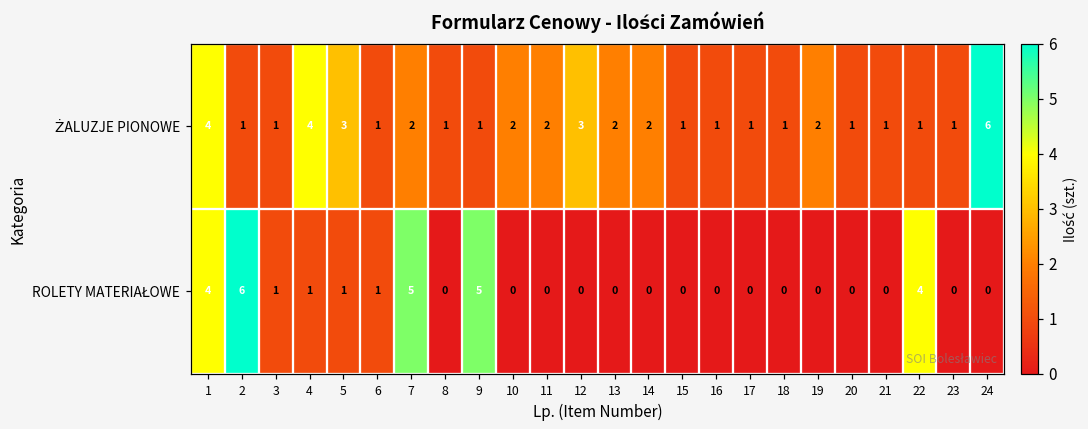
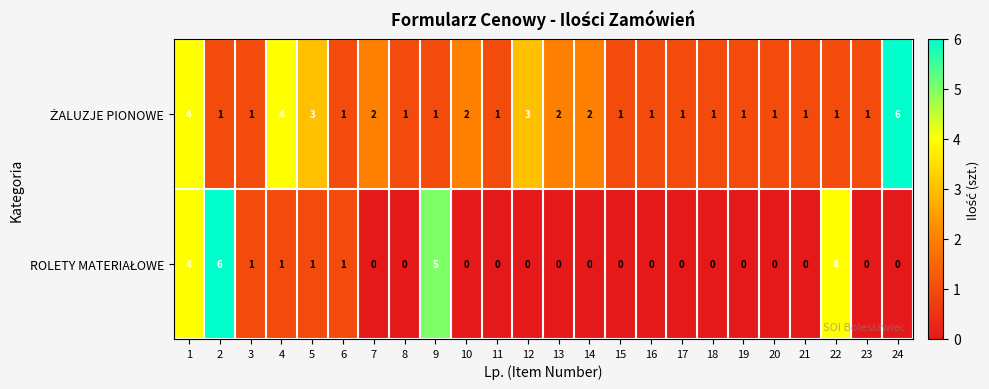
  {
    "ŻALUZJE PIONOWE": {
      "1": 4,
      "2": 1,
      "3": 1,
      "4": 4,
      "5": 3,
      "6": 1,
      "7": 2,
      "8": 1,
      "9": 1,
      "10": 2,
-     "11": 2,
+     "11": 1,
      "12": 3,
      "13": 2,
      "14": 2,
      "15": 1,
      "16": 1,
      "17": 1,
      "18": 1,
-     "19": 2,
+     "19": 1,
      "20": 1,
      "21": 1,
      "22": 1,
      "23": 1,
      "24": 6
    },
    "ROLETY MATERIAŁOWE": {
      "1": 4,
      "2": 6,
      "3": 1,
      "4": 1,
      "5": 1,
      "6": 1,
-     "7": 5,
+     "7": 0,
      "8": 0,
      "9": 5,
      "10": 0,
      "11": 0,
      "12": 0,
      "13": 0,
      "14": 0,
      "15": 0,
      "16": 0,
      "17": 0,
      "18": 0,
      "19": 0,
      "20": 0,
      "21": 0,
      "22": 4,
      "24": 0
    }
  }
